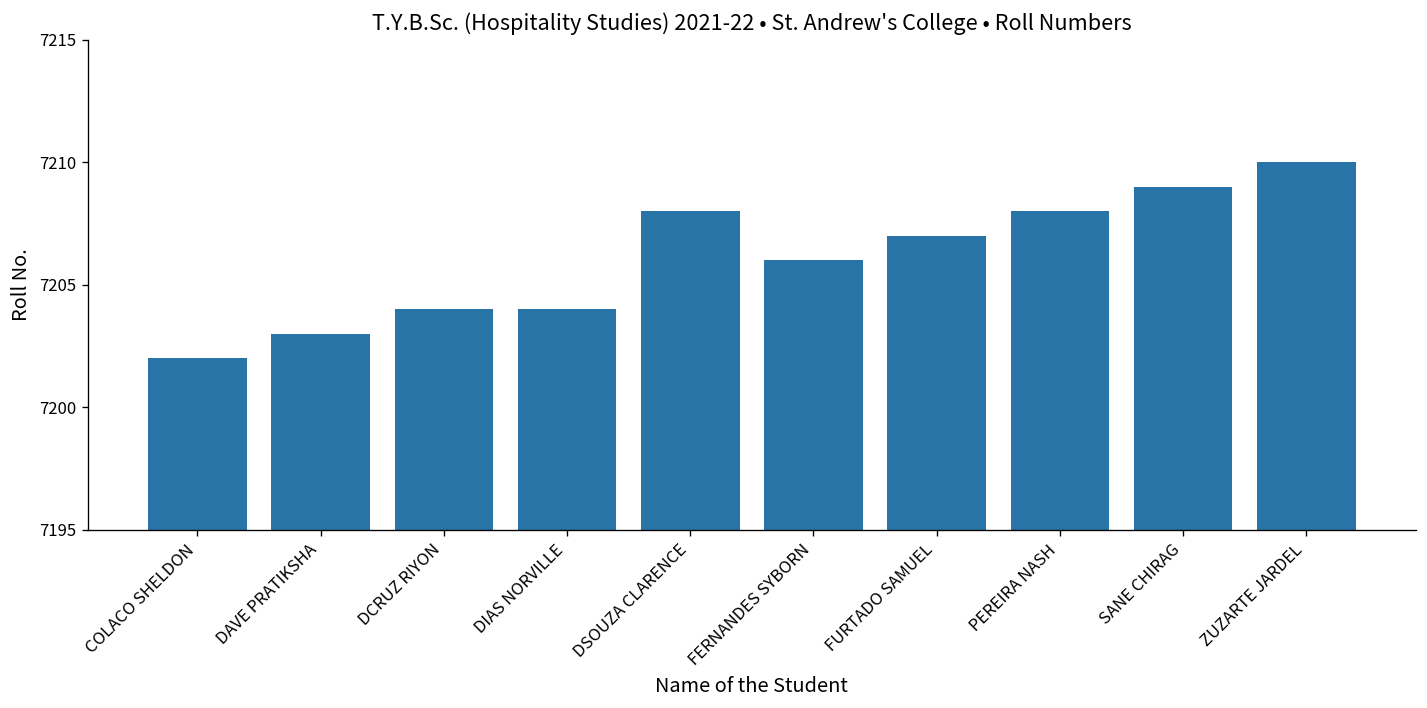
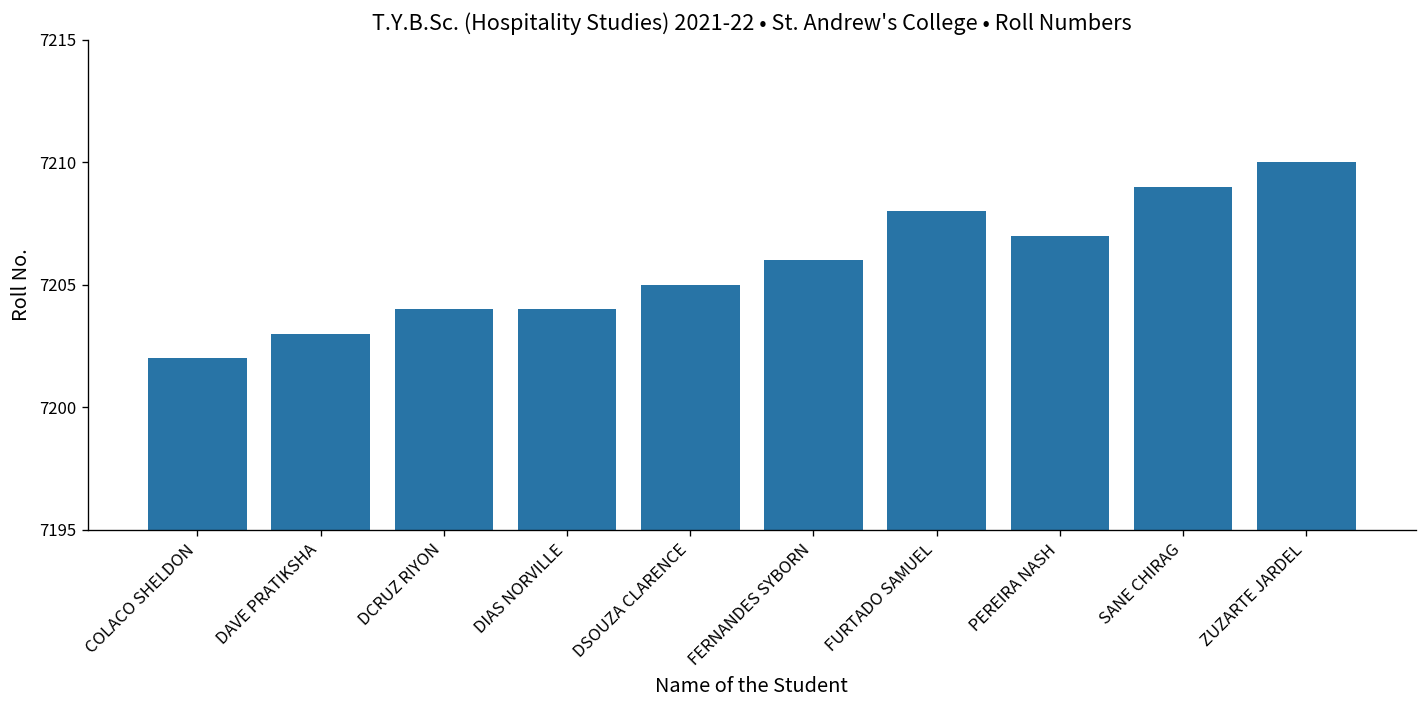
  {
    "COLACO SHELDON": 7202,
    "DAVE PRATIKSHA": 7203,
    "DCRUZ RIYON": 7204,
    "DIAS NORVILLE": 7204,
-   "DSOUZA CLARENCE": 7208,
+   "DSOUZA CLARENCE": 7205,
    "FERNANDES SYBORN": 7206,
-   "FURTADO SAMUEL": 7207,
-   "PEREIRA NASH": 7208,
+   "FURTADO SAMUEL": 7208,
+   "PEREIRA NASH": 7207,
    "SANE CHIRAG": 7209,
    "ZUZARTE JARDEL": 7210
  }
